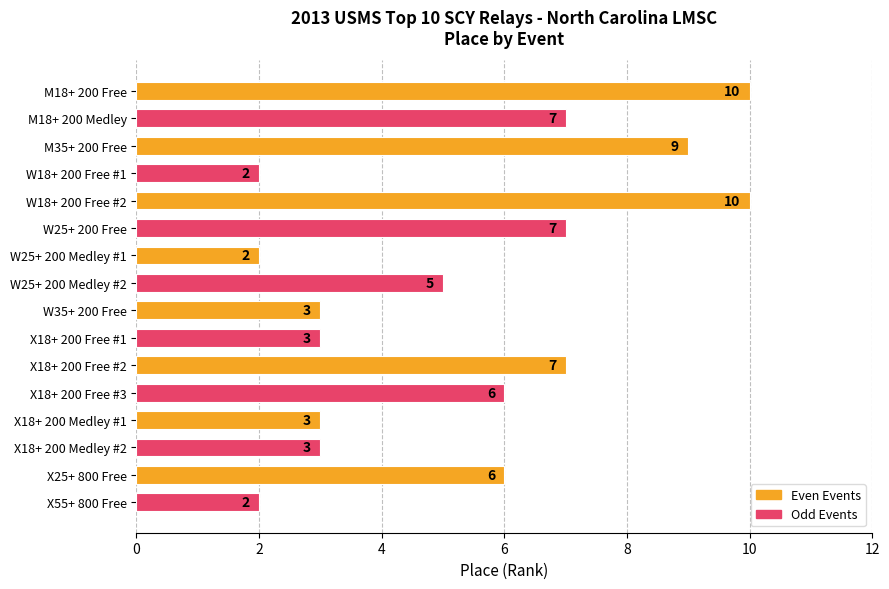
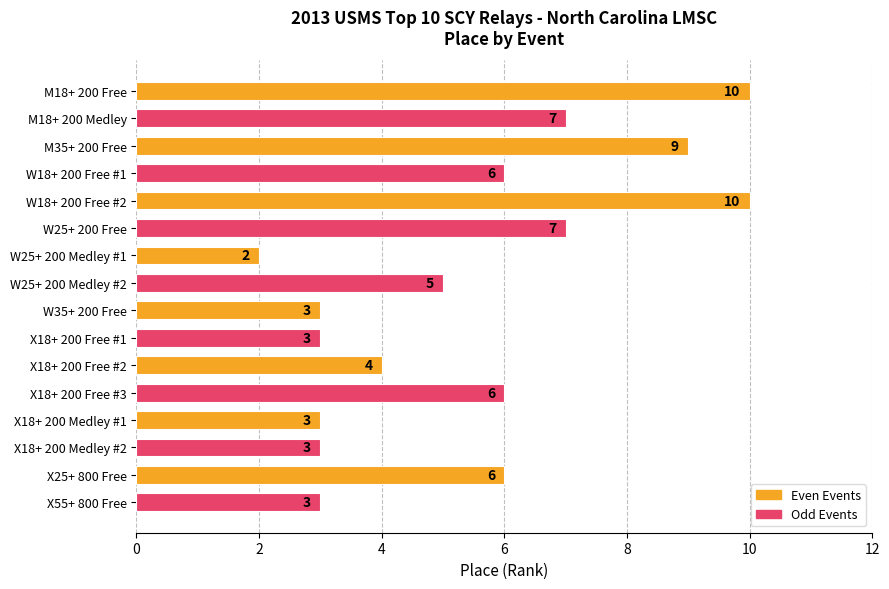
  {
    "M18+ 200 Free": 10,
    "M18+ 200 Medley": 7,
    "M35+ 200 Free": 9,
-   "W18+ 200 Free #1": 2,
+   "W18+ 200 Free #1": 6,
    "W18+ 200 Free #2": 10,
    "W25+ 200 Free": 7,
    "W25+ 200 Medley #1": 2,
    "W25+ 200 Medley #2": 5,
    "W35+ 200 Free": 3,
    "X18+ 200 Free #1": 3,
-   "X18+ 200 Free #2": 7,
+   "X18+ 200 Free #2": 4,
    "X18+ 200 Free #3": 6,
    "X18+ 200 Medley #1": 3,
    "X18+ 200 Medley #2": 3,
    "X25+ 800 Free": 6,
-   "X55+ 800 Free": 2
+   "X55+ 800 Free": 3
  }
